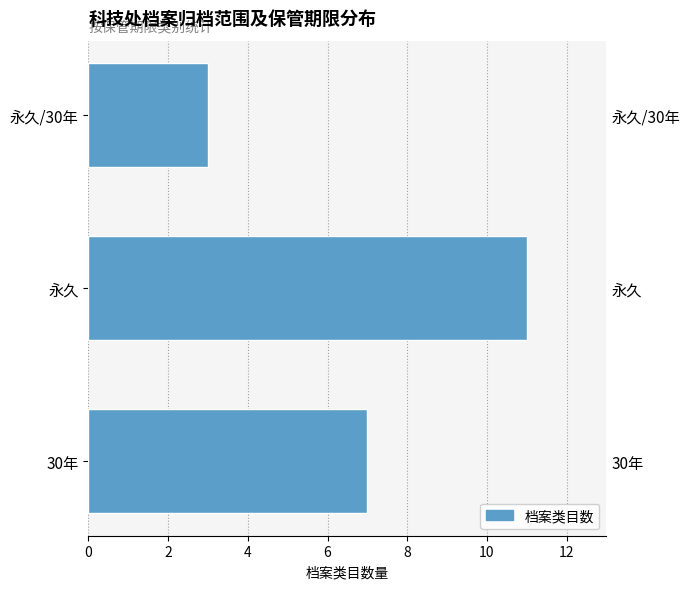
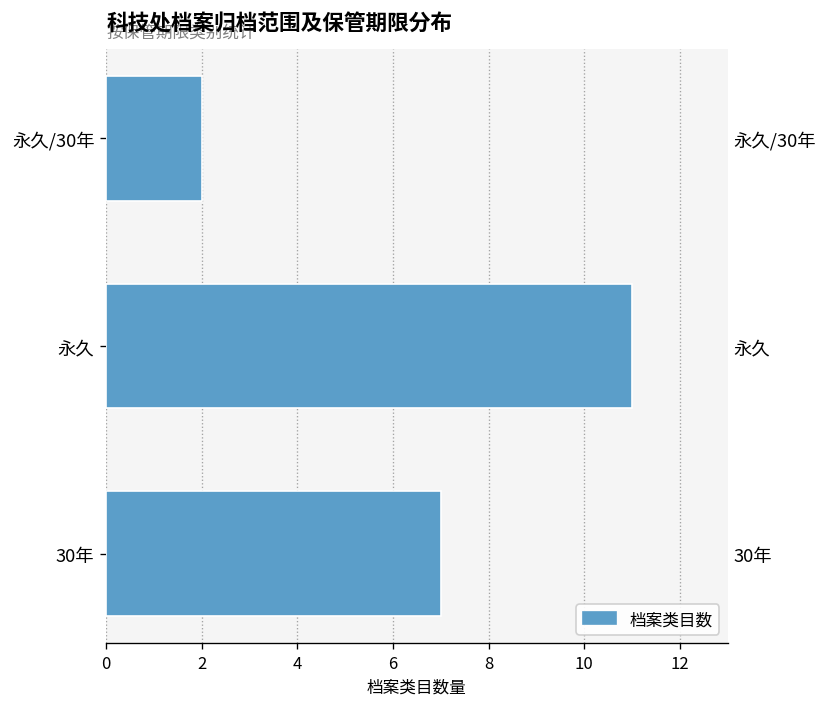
  {
-   "永久/30年": 3,
+   "永久/30年": 2,
    "永久": 11,
    "30年": 7
  }
